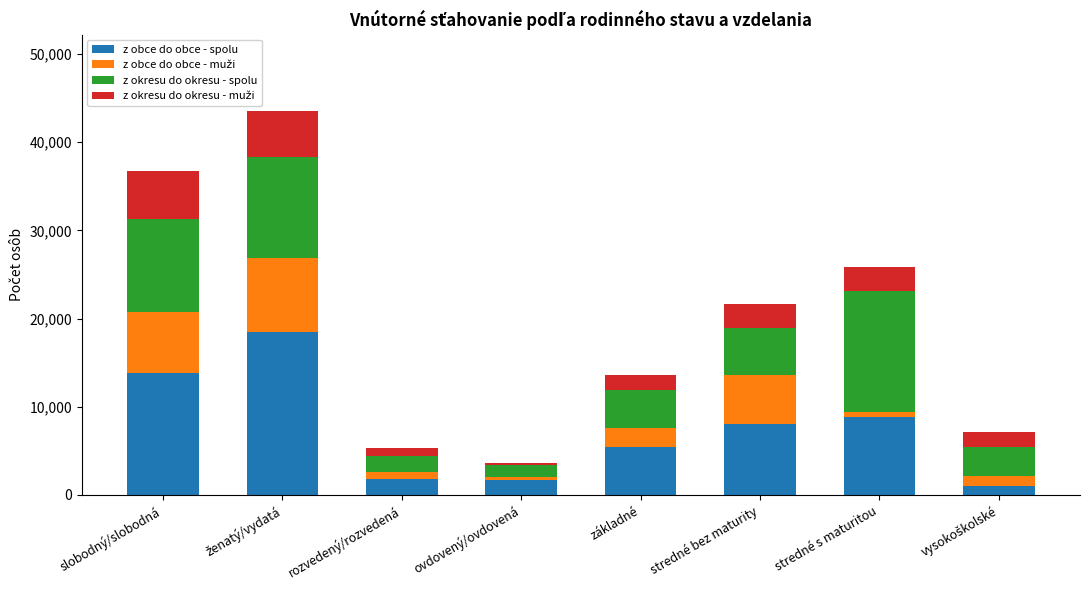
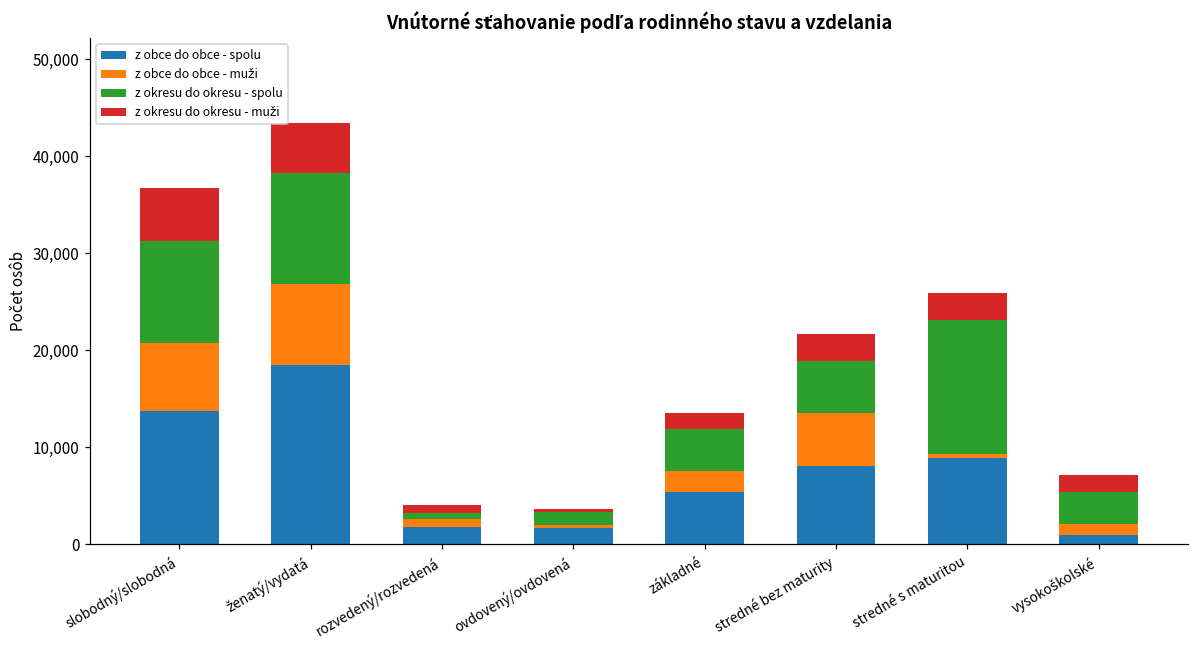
  {
    "z obce do obce - spolu": {
      "slobodný/slobodná": "14,000",
      "ženatý/vydatá": "18,000",
      "rozvedený/rozvedená": "2,000",
      "ovdovený/ovdovená": "2,000",
      "základné": "5,000",
      "stredné bez maturity": "8,000",
      "stredné s maturitou": "9,000",
      "vysokoškolské": "1,000"
    },
    "z obce do obce - muži": {
      "slobodný/slobodná": "7,000",
      "ženatý/vydatá": "8,000",
      "rozvedený/rozvedená": "1,000",
      "ovdovený/ovdovená": "0",
      "základné": "2,000",
      "stredné bez maturity": "5,000",
      "stredné s maturitou": "1,000",
      "vysokoškolské": "1,000"
    },
    "z okresu do okresu - spolu": {
      "slobodný/slobodná": "11,000",
      "ženatý/vydatá": "11,000",
-     "rozvedený/rozvedená": "2,000",
+     "rozvedený/rozvedená": "1,000",
      "ovdovený/ovdovená": "1,000",
      "základné": "4,000",
      "stredné bez maturity": "5,000",
      "stredné s maturitou": "14,000",
      "vysokoškolské": "3,000"
    },
    "z okresu do okresu - muži": {
      "slobodný/slobodná": "5,000",
      "ženatý/vydatá": "5,000",
      "rozvedený/rozvedená": "1,000",
      "základné": "2,000",
      "stredné bez maturity": "3,000",
      "stredné s maturitou": "3,000",
      "vysokoškolské": "2,000"
    }
  }
